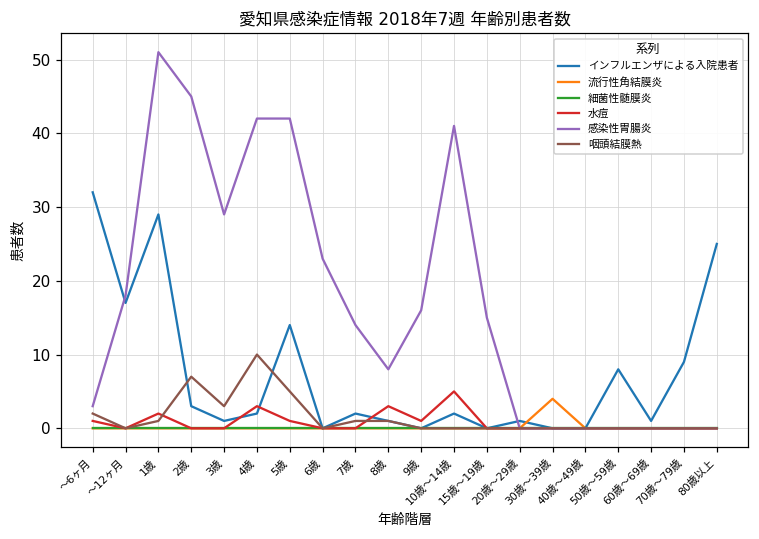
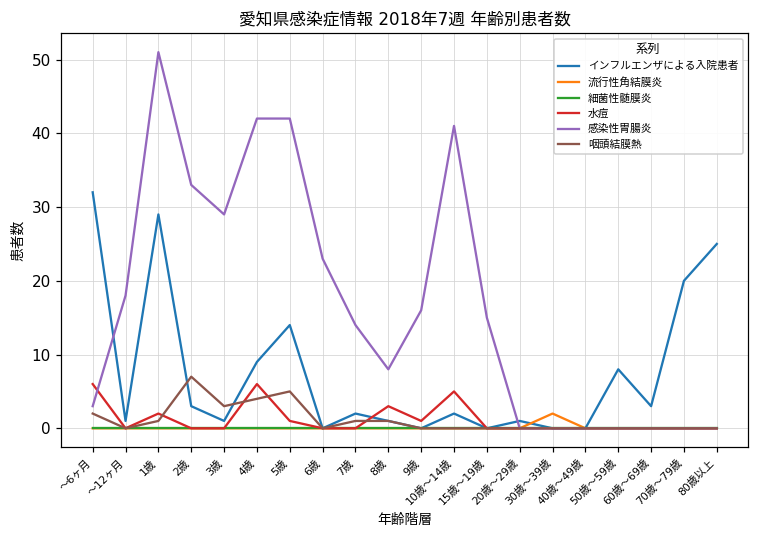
  {
    "インフルエンザによる入院患者": {
      "～6ヶ月": 32,
-     "～12ヶ月": 17,
+     "～12ヶ月": 1,
      "1歳": 29,
      "2歳": 3,
      "3歳": 1,
-     "4歳": 2,
+     "4歳": 9,
      "5歳": 14,
      "7歳": 2,
      "10歳～14歳": 2,
      "20歳～29歳": 1,
      "50歳～59歳": 8,
-     "60歳～69歳": 1,
-     "70歳～79歳": 9,
+     "60歳～69歳": 3,
+     "70歳～79歳": 20,
      "80歳以上": 25
    },
    "流行性角結膜炎": {
-     "30歳～39歳": 4
+     "30歳～39歳": 2
    },
    "水痘": {
-     "～6ヶ月": 1,
+     "～6ヶ月": 6,
      "1歳": 2,
-     "4歳": 3,
+     "4歳": 6,
      "5歳": 1,
      "8歳": 3,
      "9歳": 1,
      "10歳～14歳": 5
    },
    "感染性胃腸炎": {
      "～6ヶ月": 3,
      "～12ヶ月": 18,
      "1歳": 51,
-     "2歳": 45,
+     "2歳": 33,
      "3歳": 29,
      "4歳": 42,
      "5歳": 42,
      "6歳": 23,
      "7歳": 14,
      "8歳": 8,
      "9歳": 16,
      "10歳～14歳": 41,
      "15歳～19歳": 15
    },
    "咽頭結膜熱": {
      "～6ヶ月": 2,
      "1歳": 1,
      "2歳": 7,
      "3歳": 3,
-     "4歳": 10,
+     "4歳": 4,
      "5歳": 5,
      "7歳": 1
    }
  }
